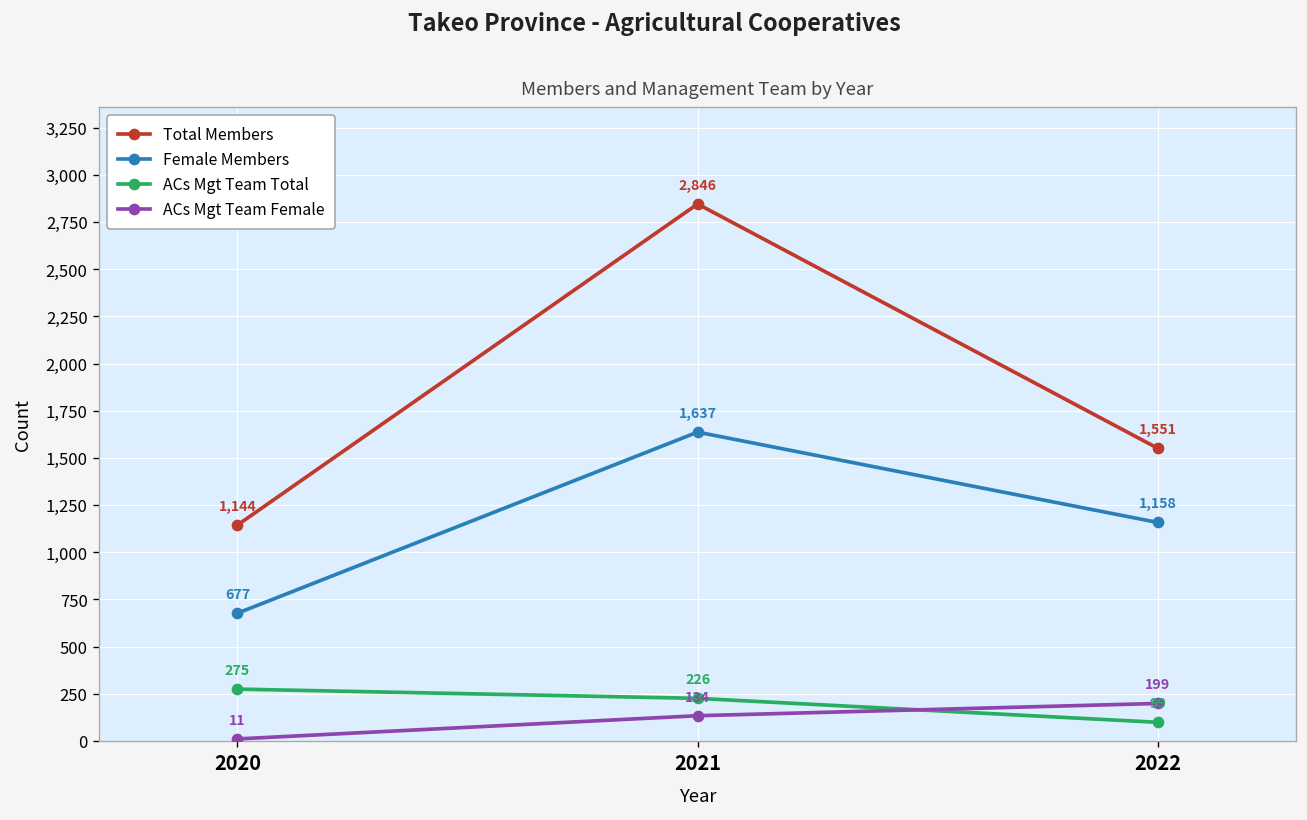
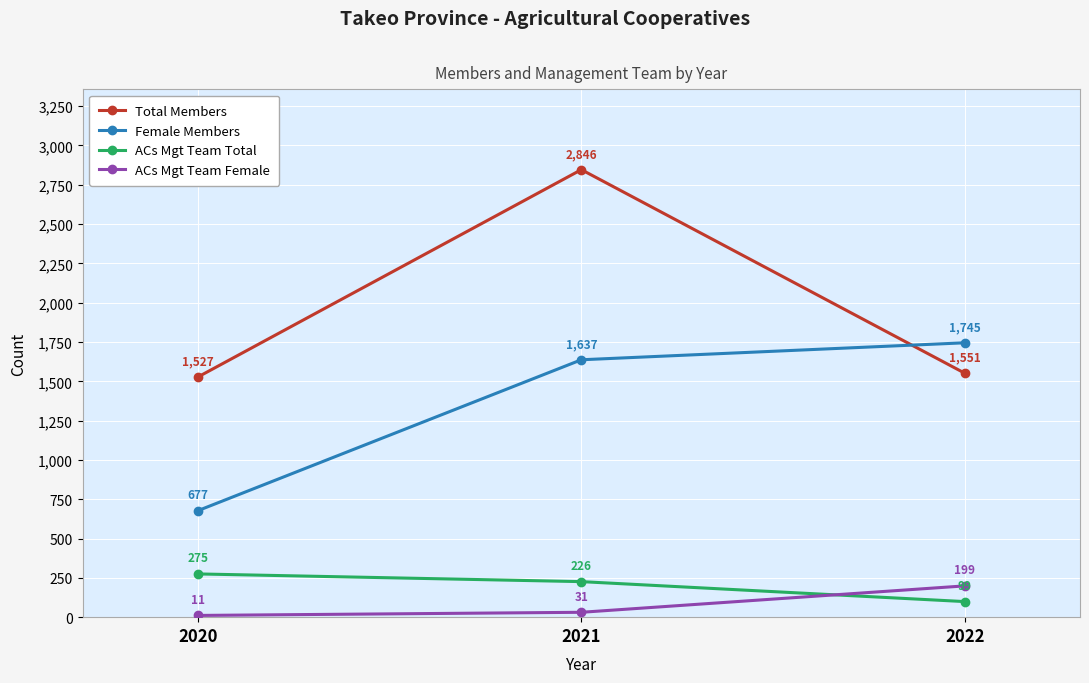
  {
    "Total Members": {
-     "2020": "1,144",
+     "2020": "1,527",
      "2021": "2,846",
      "2022": "1,551"
    },
    "Female Members": {
      "2020": "677",
      "2021": "1,637",
-     "2022": "1,158"
+     "2022": "1,745"
    },
    "ACs Mgt Team Total": {
      "2020": "275",
      "2021": "226"
    },
    "ACs Mgt Team Female": {
      "2020": "11",
-     "2021": "134",
+     "2021": "31",
      "2022": "199"
    }
  }
